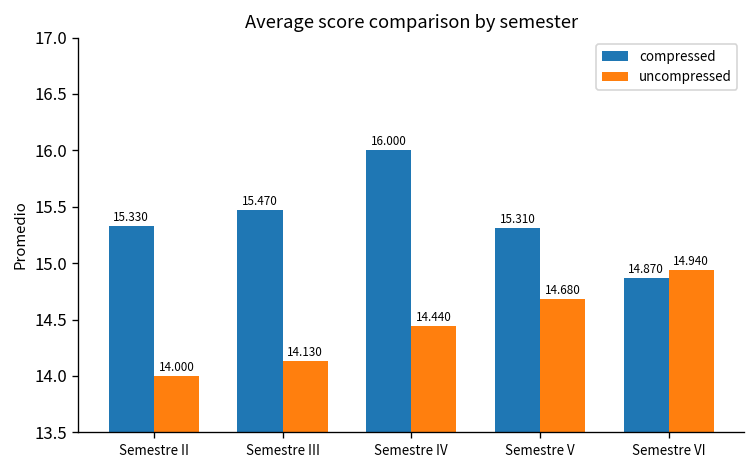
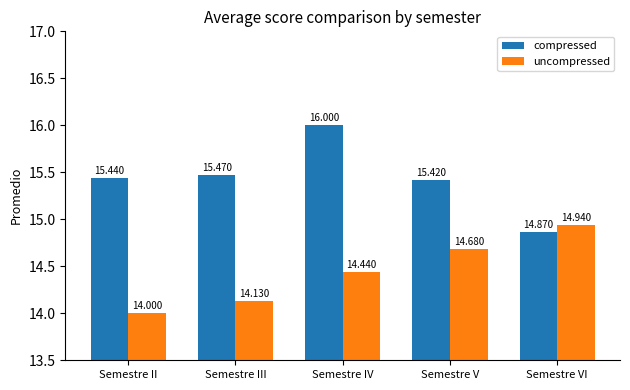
  {
    "compressed": {
-     "Semestre II": 15.330,
+     "Semestre II": 15.440,
      "Semestre III": 15.470,
      "Semestre IV": 16.000,
-     "Semestre V": 15.310,
+     "Semestre V": 15.420,
      "Semestre VI": 14.870
    },
    "uncompressed": {
      "Semestre II": 14.000,
      "Semestre III": 14.130,
      "Semestre IV": 14.440,
      "Semestre V": 14.680,
      "Semestre VI": 14.940
    }
  }
